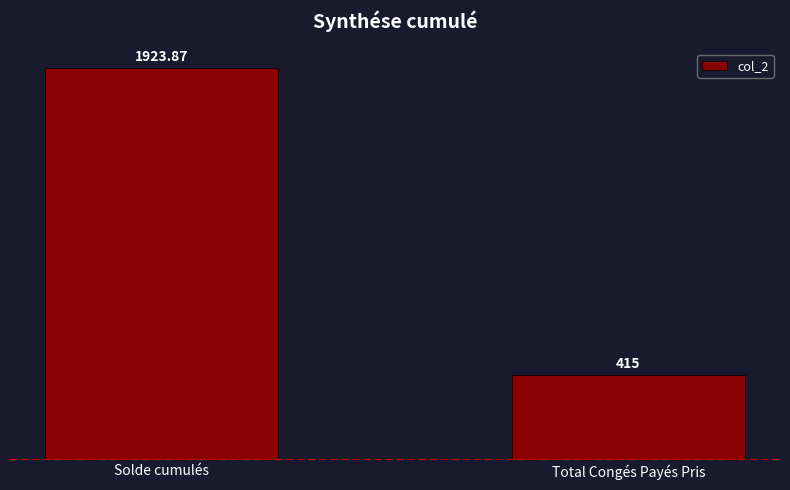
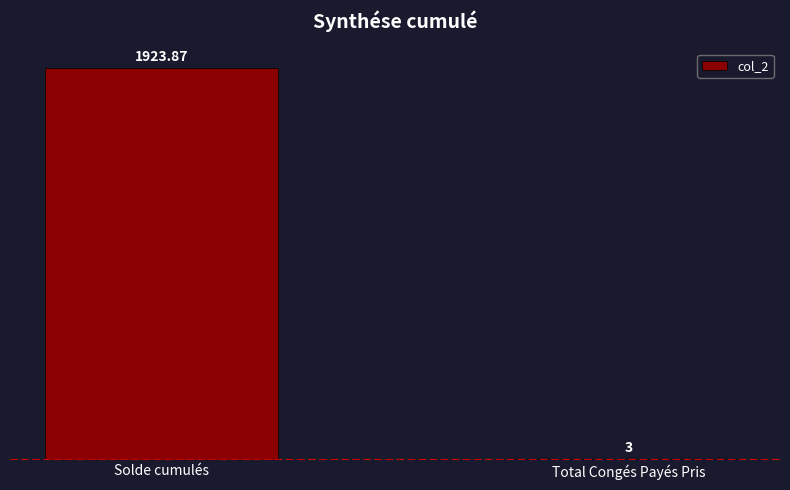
  {
    "Solde cumulés": 1923.87,
-   "Total Congés Payés Pris": 415
+   "Total Congés Payés Pris": 3
  }
